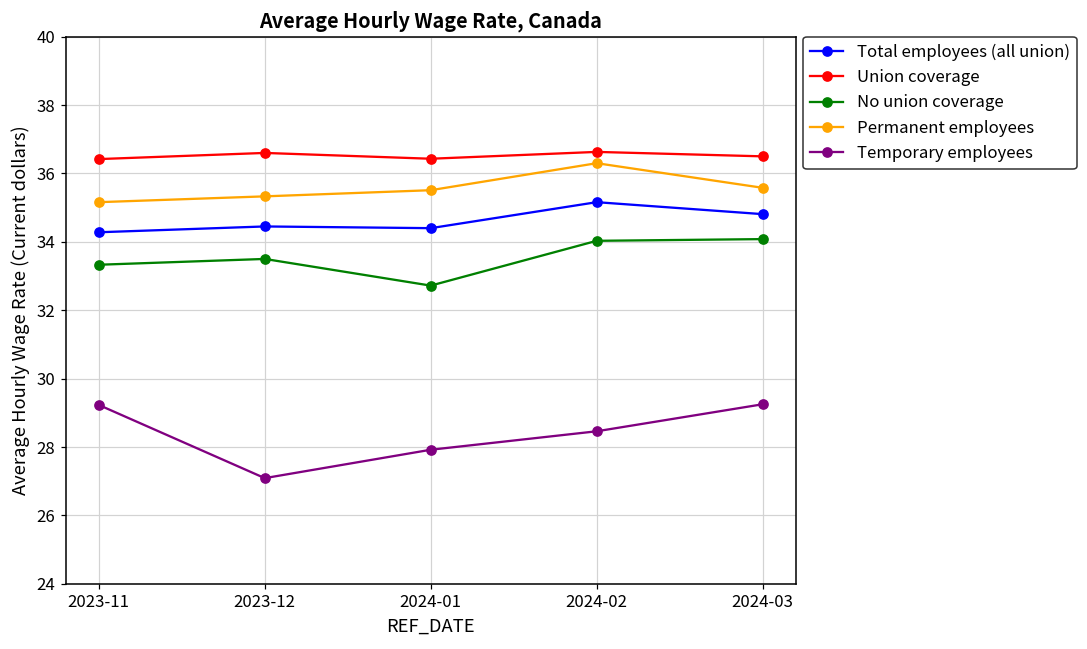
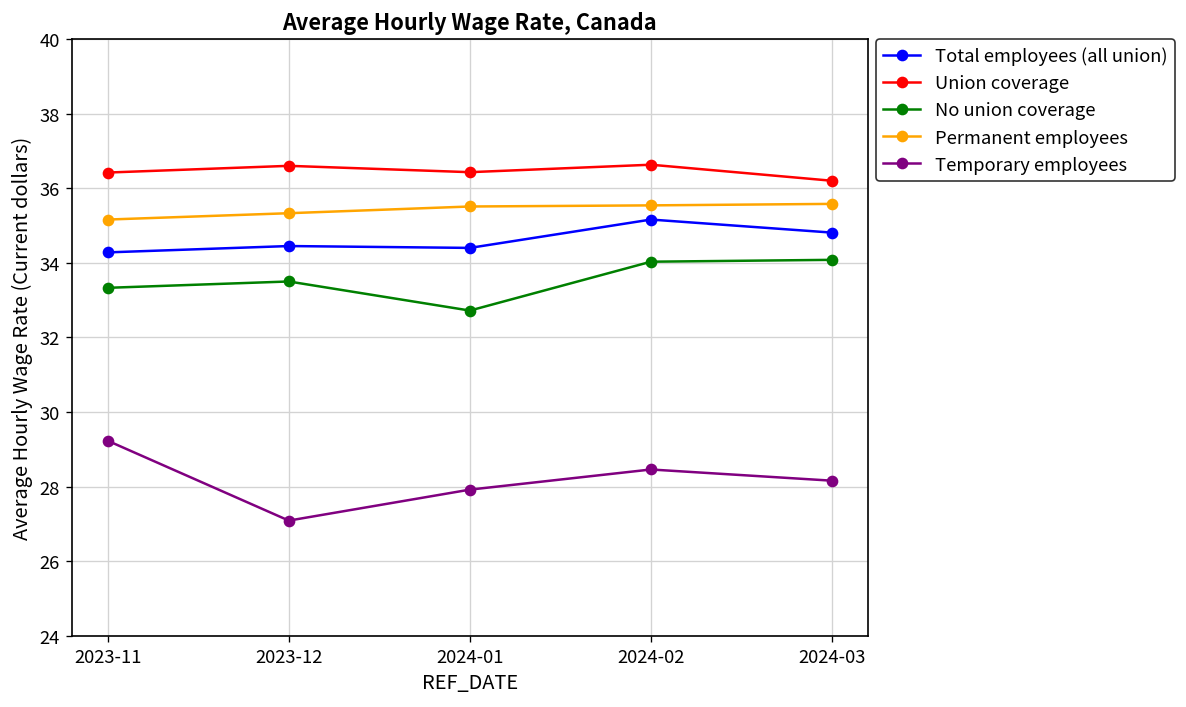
  {
    "Total employees (all union)": {
      "2023-11": 34.3,
      "2023-12": 34.5,
      "2024-01": 34.4,
      "2024-02": 35.2,
      "2024-03": 34.8
    },
    "Union coverage": {
      "2023-11": 36.4,
      "2023-12": 36.6,
      "2024-01": 36.4,
      "2024-02": 36.6,
-     "2024-03": 36.5
+     "2024-03": 36.2
    },
    "No union coverage": {
      "2023-11": 33.3,
      "2023-12": 33.5,
      "2024-01": 32.7,
      "2024-02": 34.0,
      "2024-03": 34.1
    },
    "Permanent employees": {
      "2023-11": 35.2,
      "2023-12": 35.3,
      "2024-01": 35.5,
-     "2024-02": 36.3,
+     "2024-02": 35.5,
      "2024-03": 35.6
    },
    "Temporary employees": {
      "2023-11": 29.2,
      "2023-12": 27.1,
      "2024-01": 27.9,
      "2024-02": 28.5,
-     "2024-03": 29.3
+     "2024-03": 28.2
    }
  }
